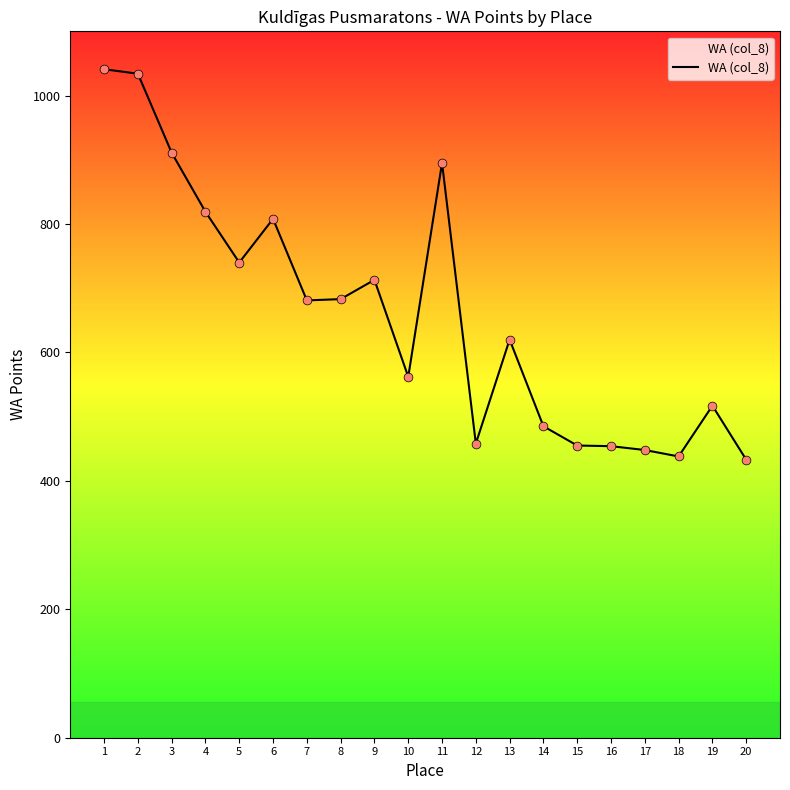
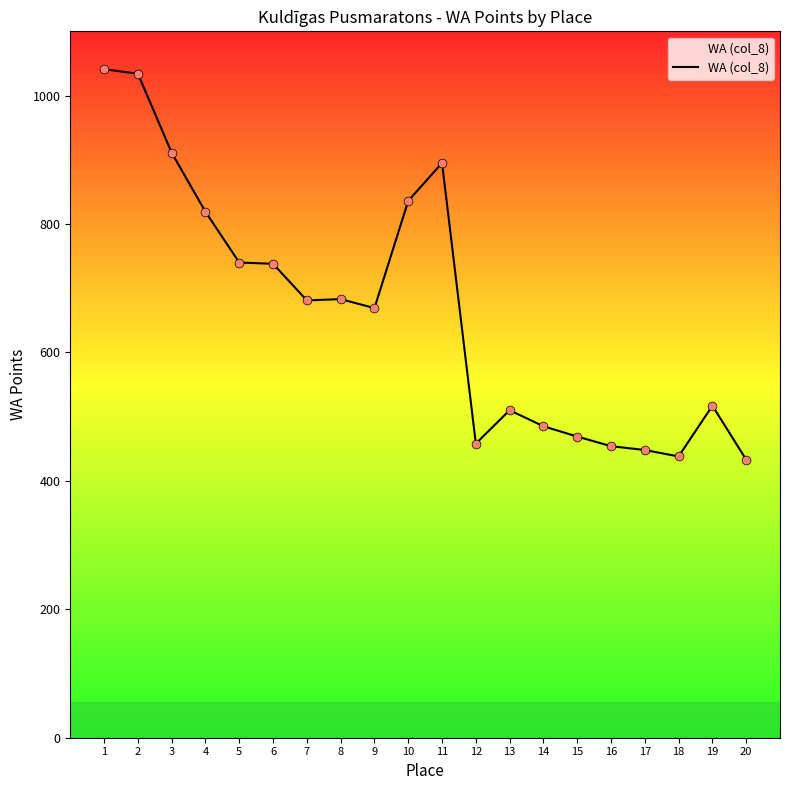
  {
    "1": 1040,
    "2": 1030,
    "3": 910,
    "4": 820,
    "5": 740,
-   "6": 810,
+   "6": 740,
    "7": 680,
    "8": 680,
-   "9": 710,
-   "10": 560,
+   "9": 670,
+   "10": 840,
    "11": 900,
    "12": 460,
-   "13": 620,
+   "13": 510,
    "14": 490,
-   "15": 460,
+   "15": 470,
    "16": 450,
    "17": 450,
    "18": 440,
    "19": 520,
    "20": 430
  }
